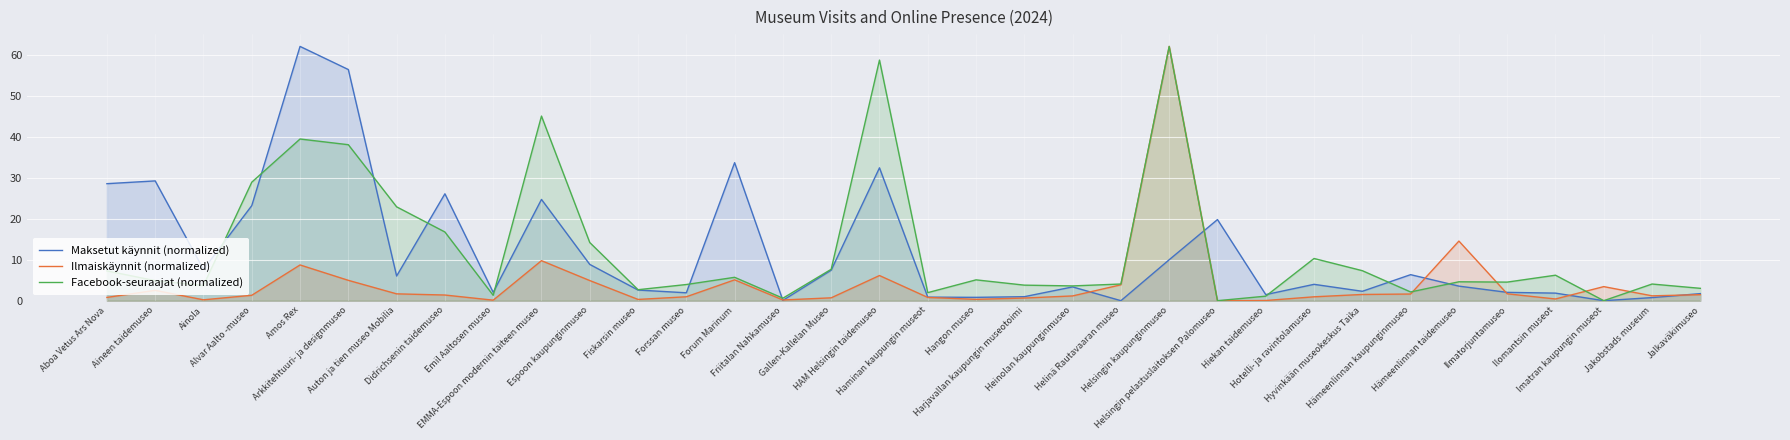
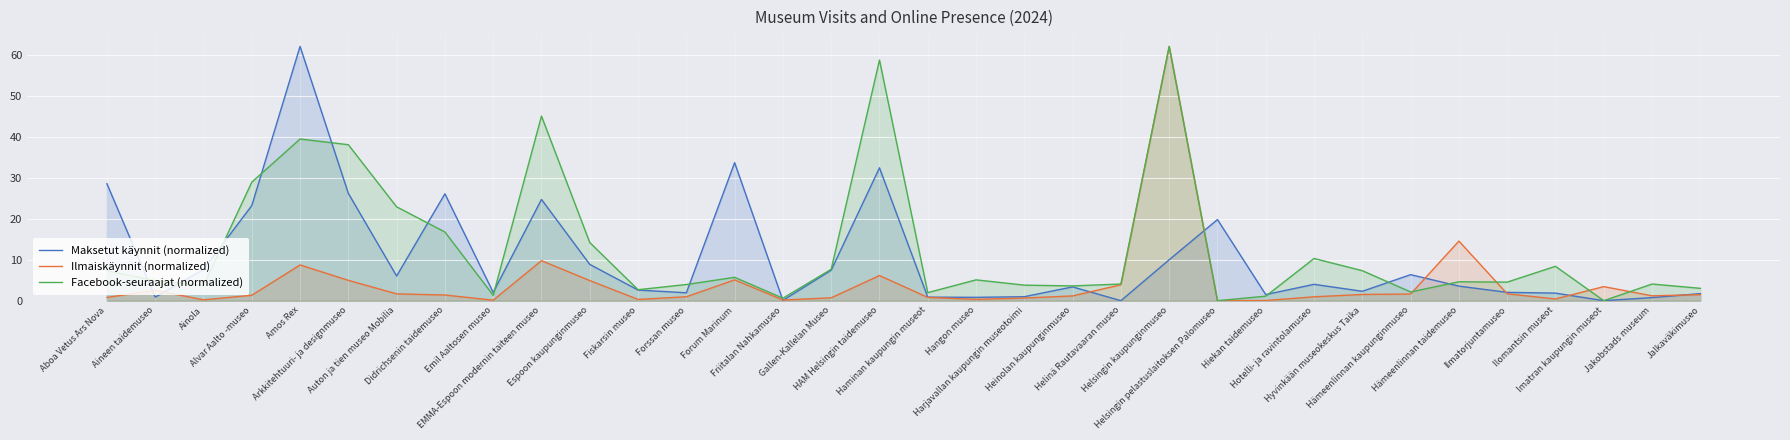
  {
    "Maksetut käynnit (normalized)": {
      "Aboa Vetus Ars Nova": 29,
-     "Aineen taidemuseo": 29,
+     "Aineen taidemuseo": 1,
      "Alvar Aalto -museo": 23,
      "Amos Rex": 62,
-     "Arkkitehtuuri- ja designmuseo": 56,
+     "Arkkitehtuuri- ja designmuseo": 26,
      "Auton ja tien museo Mobilia": 6,
      "Didrichsenin taidemuseo": 26,
      "Emil Aaltosen museo": 2,
      "EMMA-Espoon modernin taiteen museo": 25,
      "Espoon kaupunginmuseo": 9,
      "Forssan museo": 2,
      "Forum Marinum": 34,
      "HAM Helsingin taidemuseo": 32,
      "Helinä Rautavaaran museo": 0,
      "Helsingin kaupunginmuseo": 10,
      "Helsingin pelastuslaitoksen Palomuseo": 20,
      "Hotelli- ja ravintolamuseo": 4,
      "Hyvinkään museokeskus Taika": 2,
      "Hämeenlinnan kaupunginmuseo": 6,
      "Hämeenlinnan taidemuseo": 4,
      "Ilomantsin museot": 2
    },
    "Ilmaiskäynnit (normalized)": {
      "Aboa Vetus Ars Nova": 1,
      "Ainola": 0,
      "Alvar Aalto -museo": 1,
      "Amos Rex": 9,
      "Arkkitehtuuri- ja designmuseo": 5,
      "Auton ja tien museo Mobilia": 2,
      "Didrichsenin taidemuseo": 1,
      "Emil Aaltosen museo": 0,
      "EMMA-Espoon modernin taiteen museo": 10,
      "Espoon kaupunginmuseo": 5,
      "Fiskarsin museo": 0,
      "Forssan museo": 1,
      "Gallen-Kallelan Museo": 1,
      "HAM Helsingin taidemuseo": 6,
      "Heinolan kaupunginmuseo": 1,
      "Hiekan taidemuseo": 0,
      "Hotelli- ja ravintolamuseo": 1,
      "Hyvinkään museokeskus Taika": 2,
      "Hämeenlinnan taidemuseo": 15,
      "Ilomantsin museot": 0,
      "Imatran kaupungin museot": 3
    },
    "Facebook-seuraajat (normalized)": {
      "Alvar Aalto -museo": 29,
      "Amos Rex": 39,
      "Arkkitehtuuri- ja designmuseo": 38,
      "Auton ja tien museo Mobilia": 23,
      "Didrichsenin taidemuseo": 17,
      "Emil Aaltosen museo": 1,
      "EMMA-Espoon modernin taiteen museo": 45,
      "Espoon kaupunginmuseo": 14,
      "Forssan museo": 4,
      "HAM Helsingin taidemuseo": 59,
      "Haminan kaupungin museot": 2,
      "Hangon museo": 5,
      "Harjavallan kaupungin museotoimi": 4,
      "Hotelli- ja ravintolamuseo": 10,
      "Hyvinkään museokeskus Taika": 7,
      "Hämeenlinnan taidemuseo": 5,
      "Ilmatorjuntamuseo": 5,
-     "Ilomantsin museot": 6,
+     "Ilomantsin museot": 8,
      "Jakobstads museum": 4,
      "Jalkaväkimuseo": 3
    }
  }
